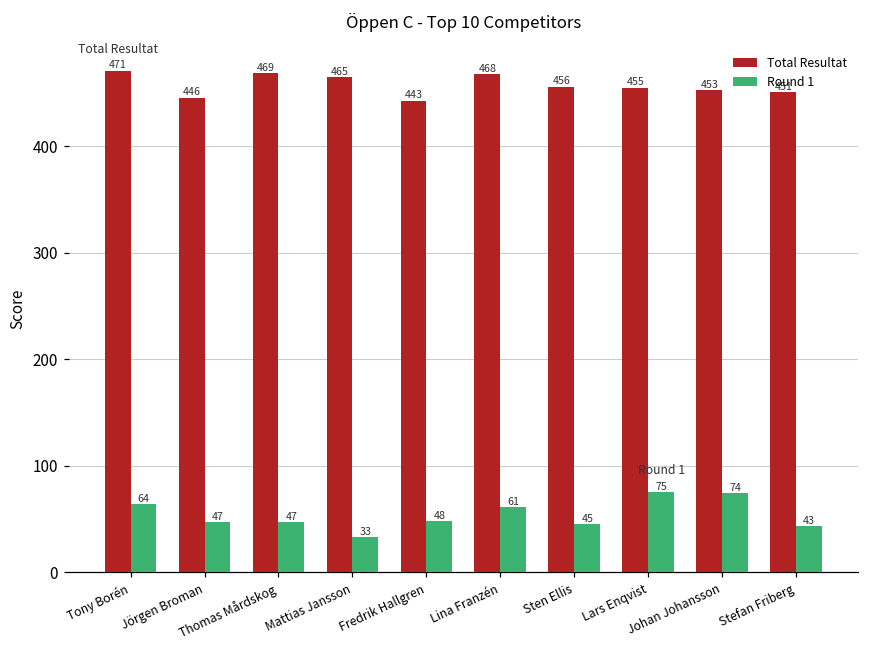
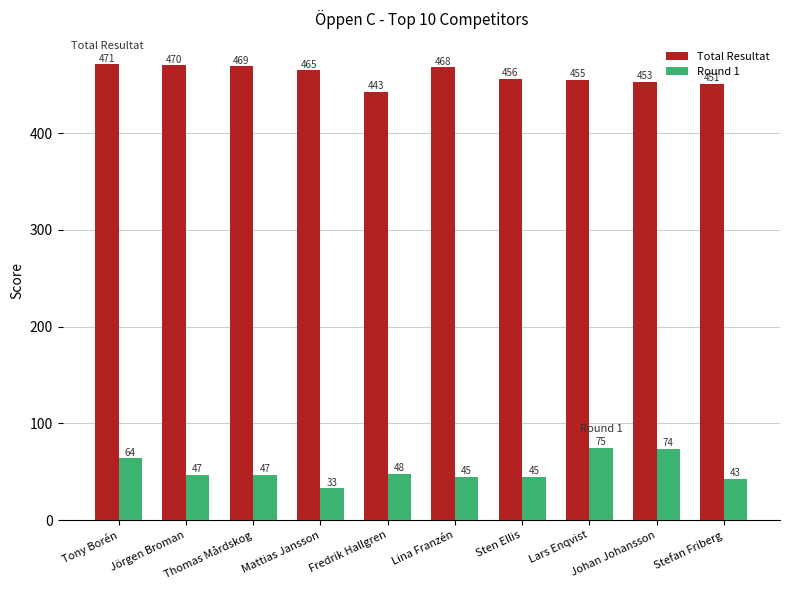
  {
    "Total Resultat": {
      "Tony Borén": 471,
-     "Jörgen Broman": 446,
+     "Jörgen Broman": 470,
      "Thomas Mårdskog": 469,
      "Mattias Jansson": 465,
      "Fredrik Hallgren": 443,
      "Lina Franzén": 468,
      "Sten Ellis": 456,
      "Lars Enqvist": 455,
      "Johan Johansson": 453,
      "Stefan Friberg": 451
    },
    "Round 1": {
      "Tony Borén": 64,
      "Jörgen Broman": 47,
      "Thomas Mårdskog": 47,
      "Mattias Jansson": 33,
      "Fredrik Hallgren": 48,
-     "Lina Franzén": 61,
+     "Lina Franzén": 45,
      "Sten Ellis": 45,
      "Lars Enqvist": 75,
      "Johan Johansson": 74,
      "Stefan Friberg": 43
    }
  }
